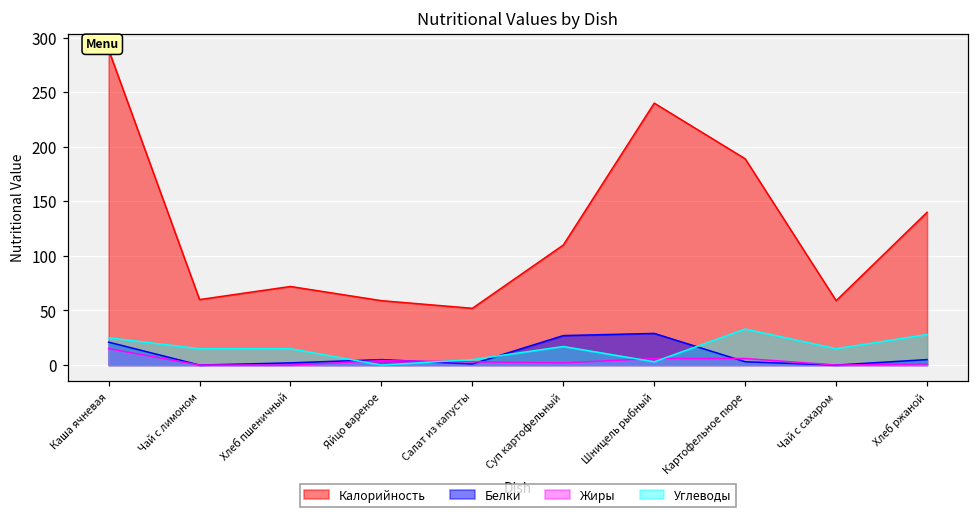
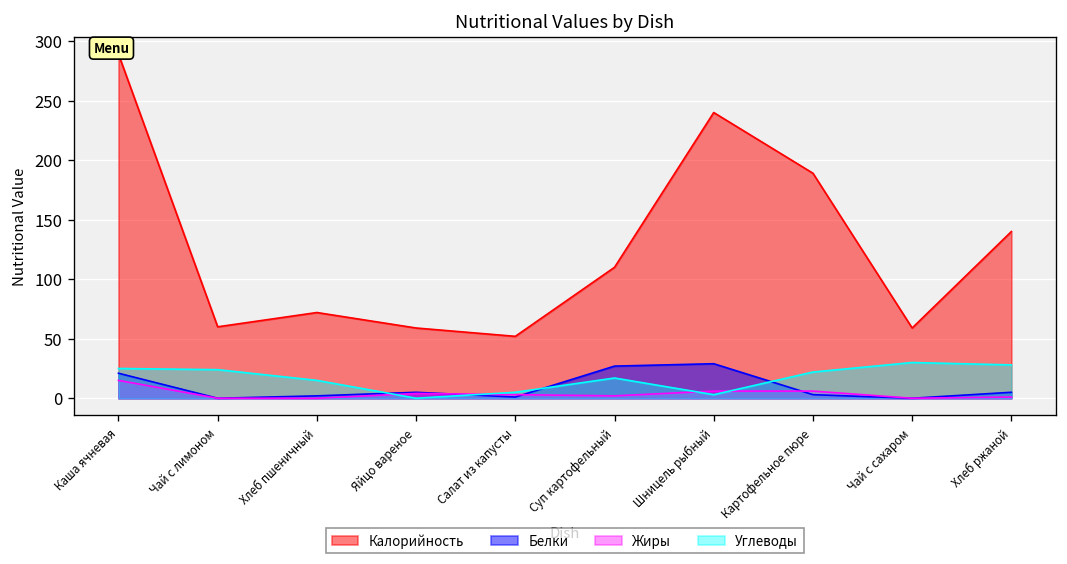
  {
    "Калорийность": {
      "Чай с лимоном": 60,
      "Хлеб пшеничный": 70,
      "Яйцо вареное": 60,
      "Салат из капусты": 50,
      "Суп картофельный": 110,
      "Шницель рыбный": 240,
      "Картофельное пюре": 190,
      "Чай с сахаром": 60,
      "Хлеб ржаной": 140
    },
    "Белки": {
      "Каша ячневая": 20,
      "Суп картофельный": 30,
      "Шницель рыбный": 30,
      "Картофельное пюре": 0,
      "Хлеб ржаной": 10
    },
    "Жиры": {
      "Каша ячневая": 20,
      "Суп картофельный": 0,
      "Шницель рыбный": 10,
      "Картофельное пюре": 10,
      "Хлеб ржаной": 0
    },
    "Углеводы": {
      "Каша ячневая": 30,
-     "Чай с лимоном": 15,
+     "Чай с лимоном": 24,
      "Хлеб пшеничный": 20,
      "Яйцо вареное": 0,
      "Суп картофельный": 20,
      "Шницель рыбный": 0,
-     "Картофельное пюре": 30,
-     "Чай с сахаром": 20,
+     "Картофельное пюре": 20,
+     "Чай с сахаром": 30,
      "Хлеб ржаной": 30
    }
  }
